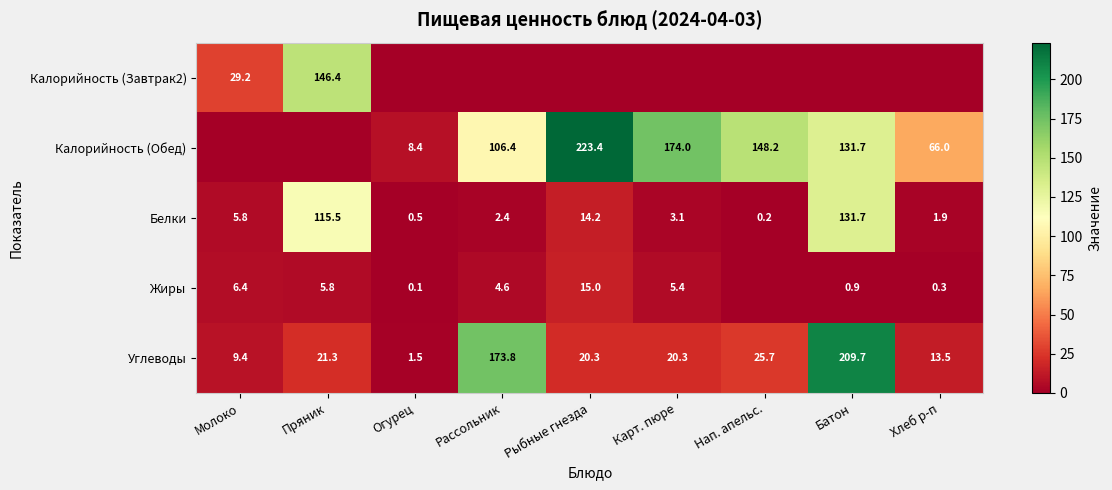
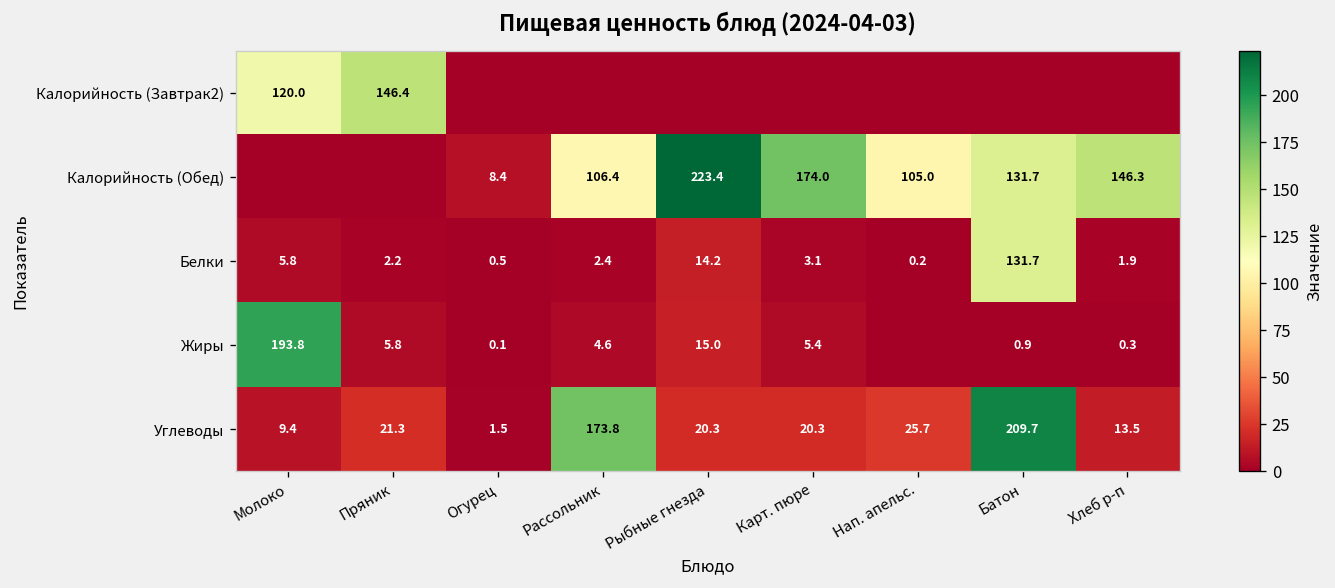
  {
    "Калорийность (Завтрак2)": {
-     "Молоко": 29.2,
+     "Молоко": 120.0,
      "Пряник": 146.4
    },
    "Калорийность (Обед)": {
      "Огурец": 8.4,
      "Рассольник": 106.4,
      "Рыбные гнезда": 223.4,
      "Карт. пюре": 174.0,
-     "Нап. апельс.": 148.2,
+     "Нап. апельс.": 105.0,
      "Батон": 131.7,
-     "Хлеб р-п": 66.0
+     "Хлеб р-п": 146.3
    },
    "Белки": {
      "Молоко": 5.8,
-     "Пряник": 115.5,
+     "Пряник": 2.2,
      "Огурец": 0.5,
      "Рассольник": 2.4,
      "Рыбные гнезда": 14.2,
      "Карт. пюре": 3.1,
      "Нап. апельс.": 0.2,
      "Батон": 131.7,
      "Хлеб р-п": 1.9
    },
    "Жиры": {
-     "Молоко": 6.4,
+     "Молоко": 193.8,
      "Пряник": 5.8,
      "Огурец": 0.1,
      "Рассольник": 4.6,
      "Рыбные гнезда": 15.0,
      "Карт. пюре": 5.4,
      "Батон": 0.9,
      "Хлеб р-п": 0.3
    },
    "Углеводы": {
      "Молоко": 9.4,
      "Пряник": 21.3,
      "Огурец": 1.5,
      "Рассольник": 173.8,
      "Рыбные гнезда": 20.3,
      "Карт. пюре": 20.3,
      "Нап. апельс.": 25.7,
      "Батон": 209.7,
      "Хлеб р-п": 13.5
    }
  }
